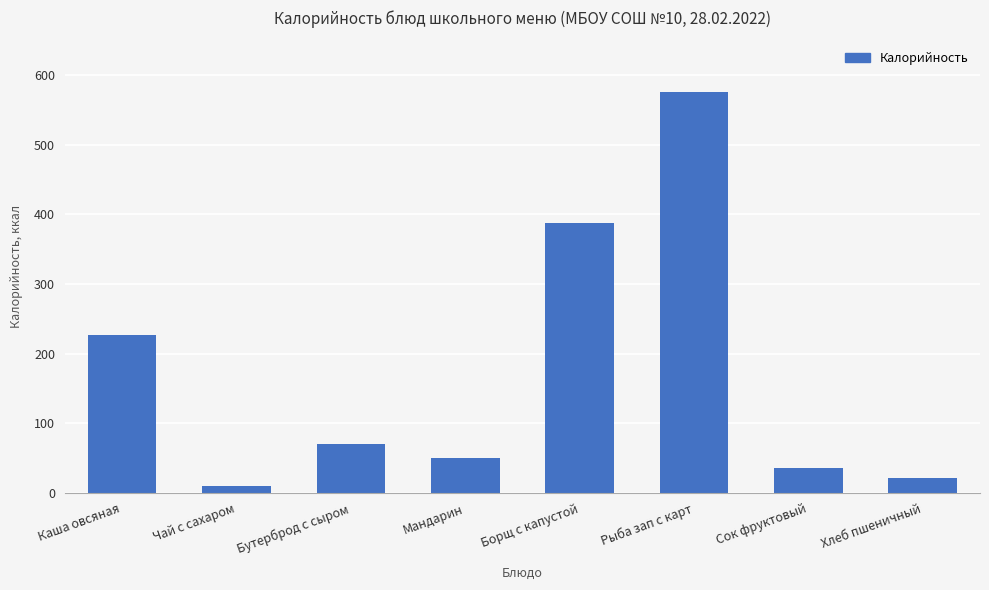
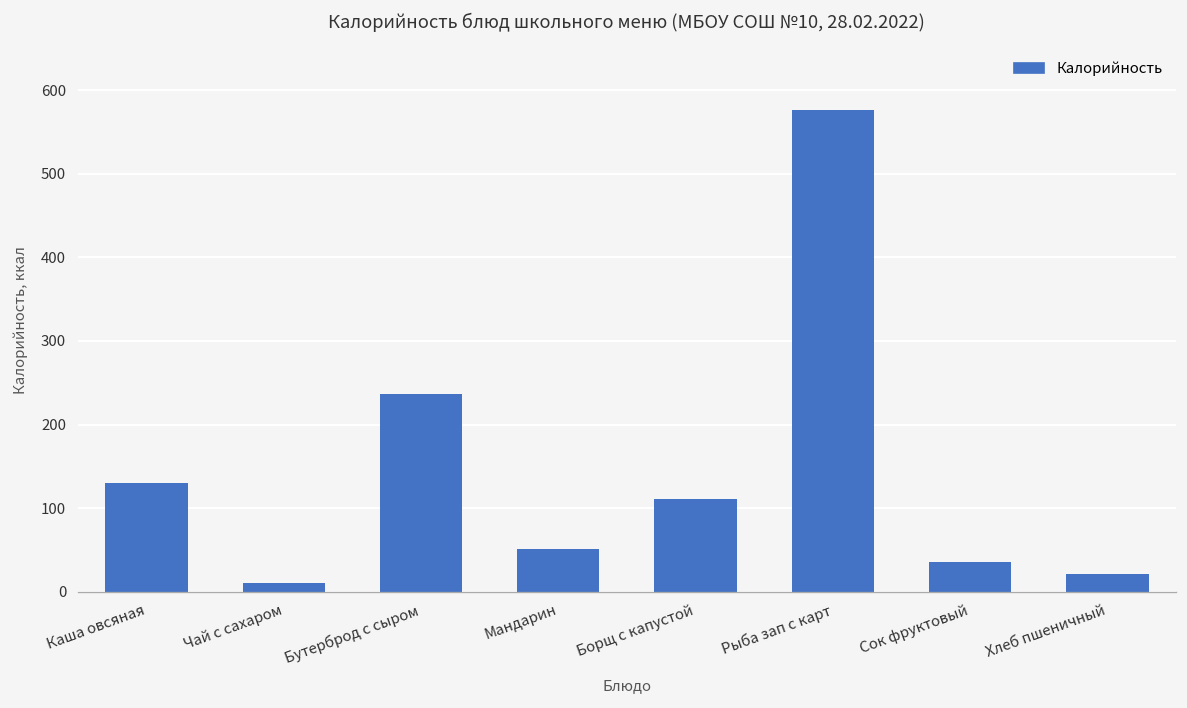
  {
-   "Каша овсяная": 230,
+   "Каша овсяная": 130,
    "Чай с сахаром": 10,
-   "Бутерброд с сыром": 70,
+   "Бутерброд с сыром": 240,
    "Мандарин": 50,
-   "Борщ с капустой": 390,
+   "Борщ с капустой": 110,
    "Рыба зап с карт": 580,
    "Сок фруктовый": 40,
    "Хлеб пшеничный": 20
  }
